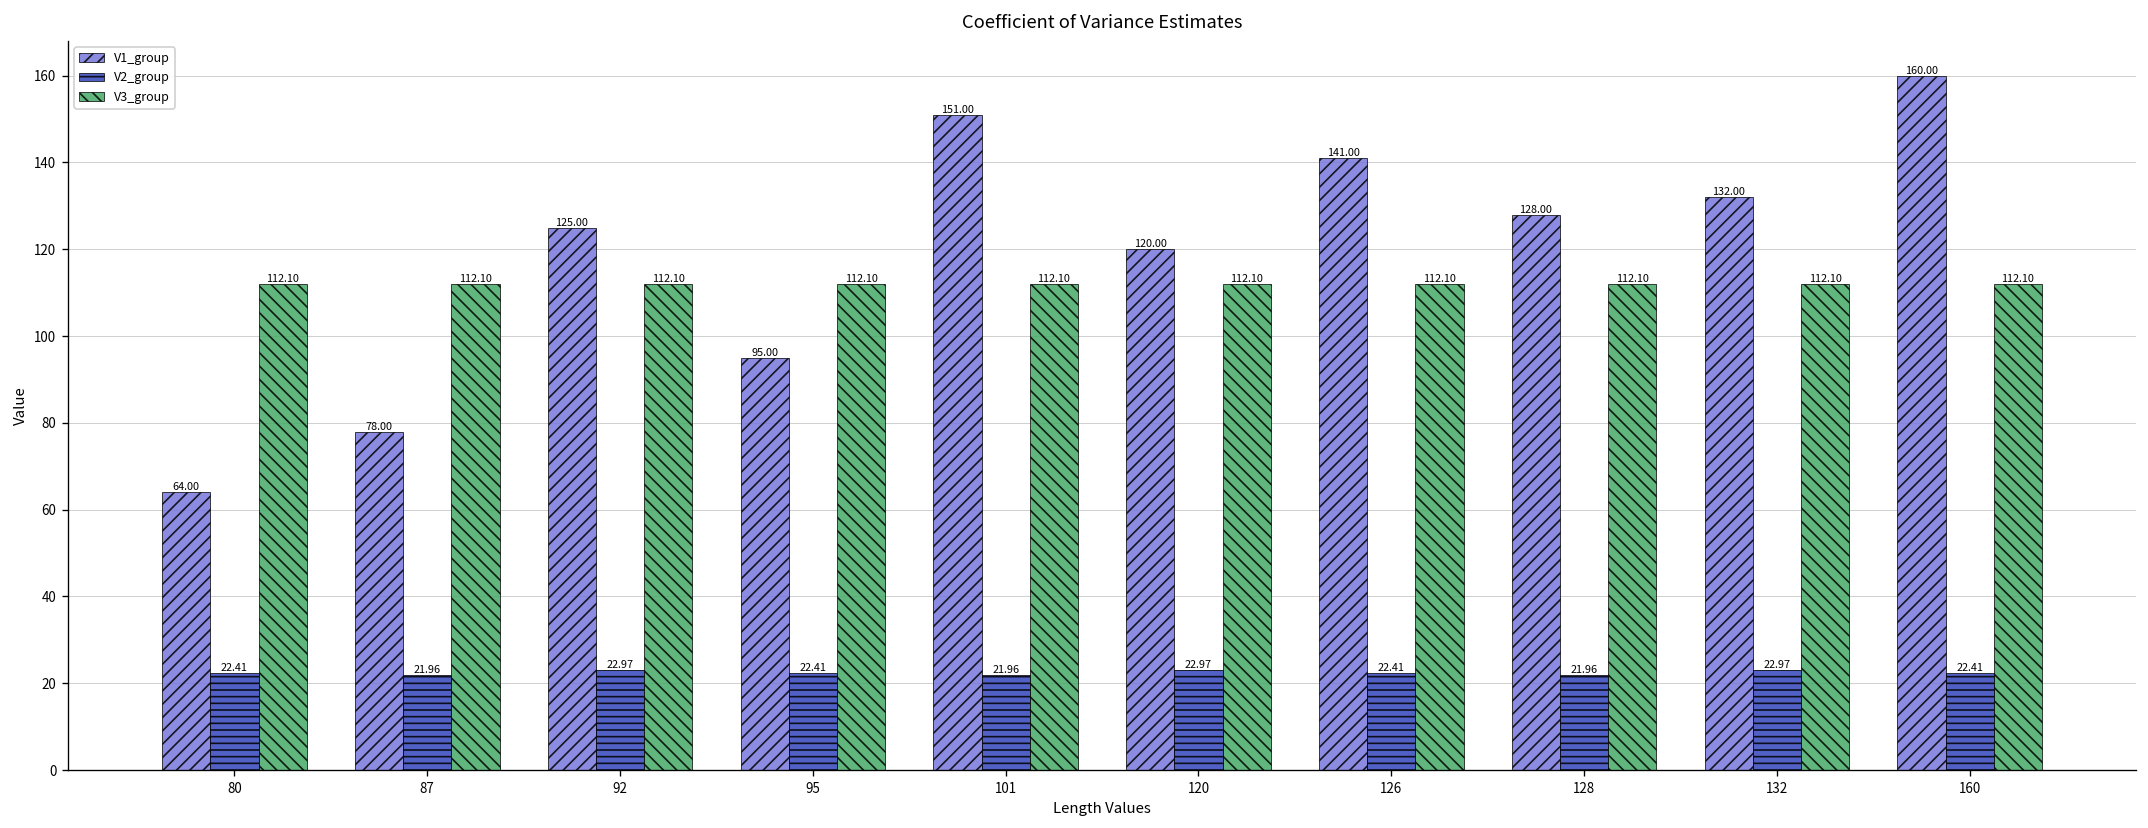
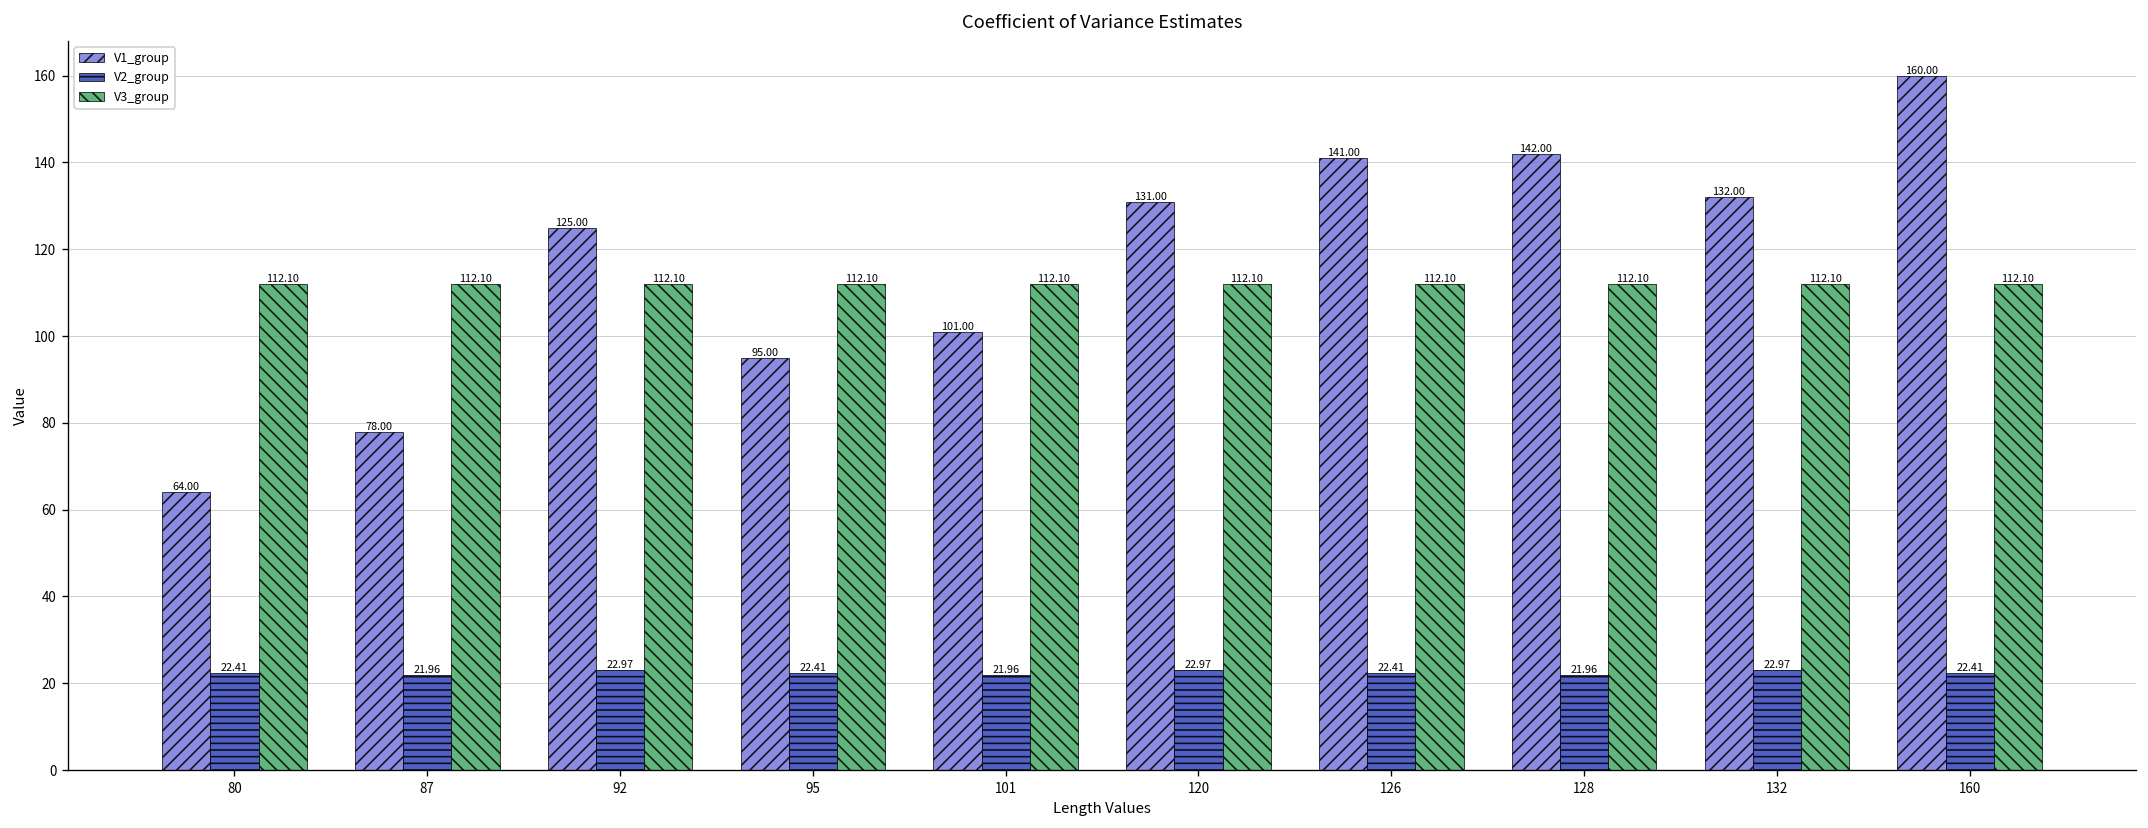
  {
    "V1_group": {
      "80": 64.00,
      "87": 78.00,
      "92": 125.00,
      "95": 95.00,
-     "101": 151.00,
-     "120": 120.00,
+     "101": 101.00,
+     "120": 131.00,
      "126": 141.00,
-     "128": 128.00,
+     "128": 142.00,
      "132": 132.00,
      "160": 160.00
    },
    "V2_group": {
      "80": 22.41,
      "87": 21.96,
      "92": 22.97,
      "95": 22.41,
      "101": 21.96,
      "120": 22.97,
      "126": 22.41,
      "128": 21.96,
      "132": 22.97,
      "160": 22.41
    },
    "V3_group": {
      "80": 112.10,
      "87": 112.10,
      "92": 112.10,
      "95": 112.10,
      "101": 112.10,
      "120": 112.10,
      "126": 112.10,
      "128": 112.10,
      "132": 112.10,
      "160": 112.10
    }
  }
